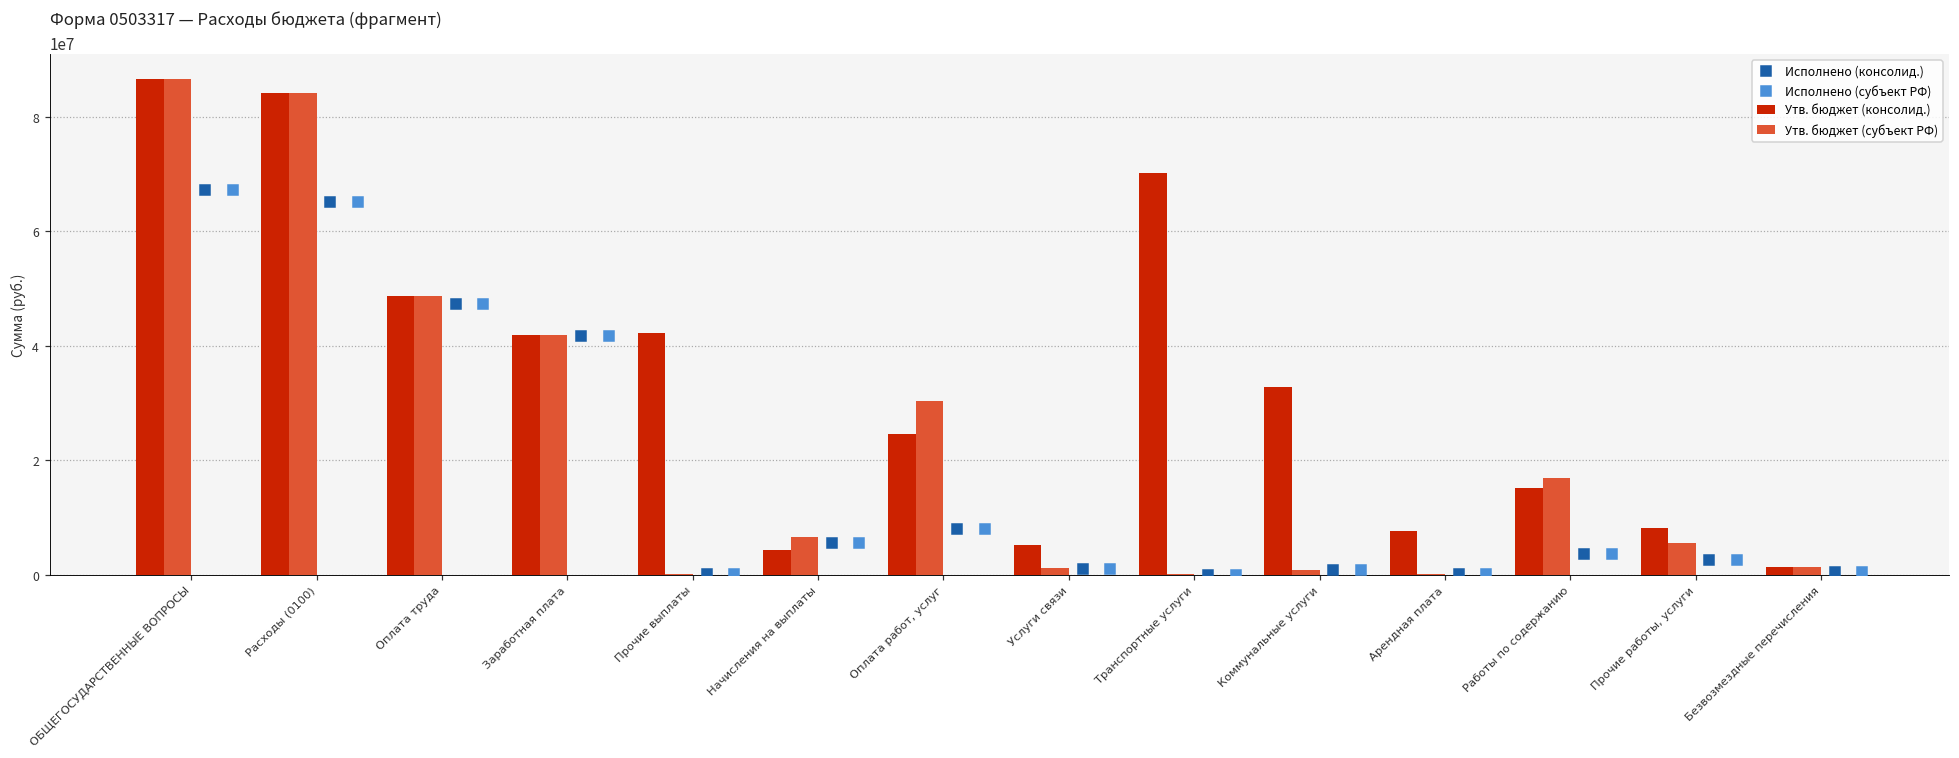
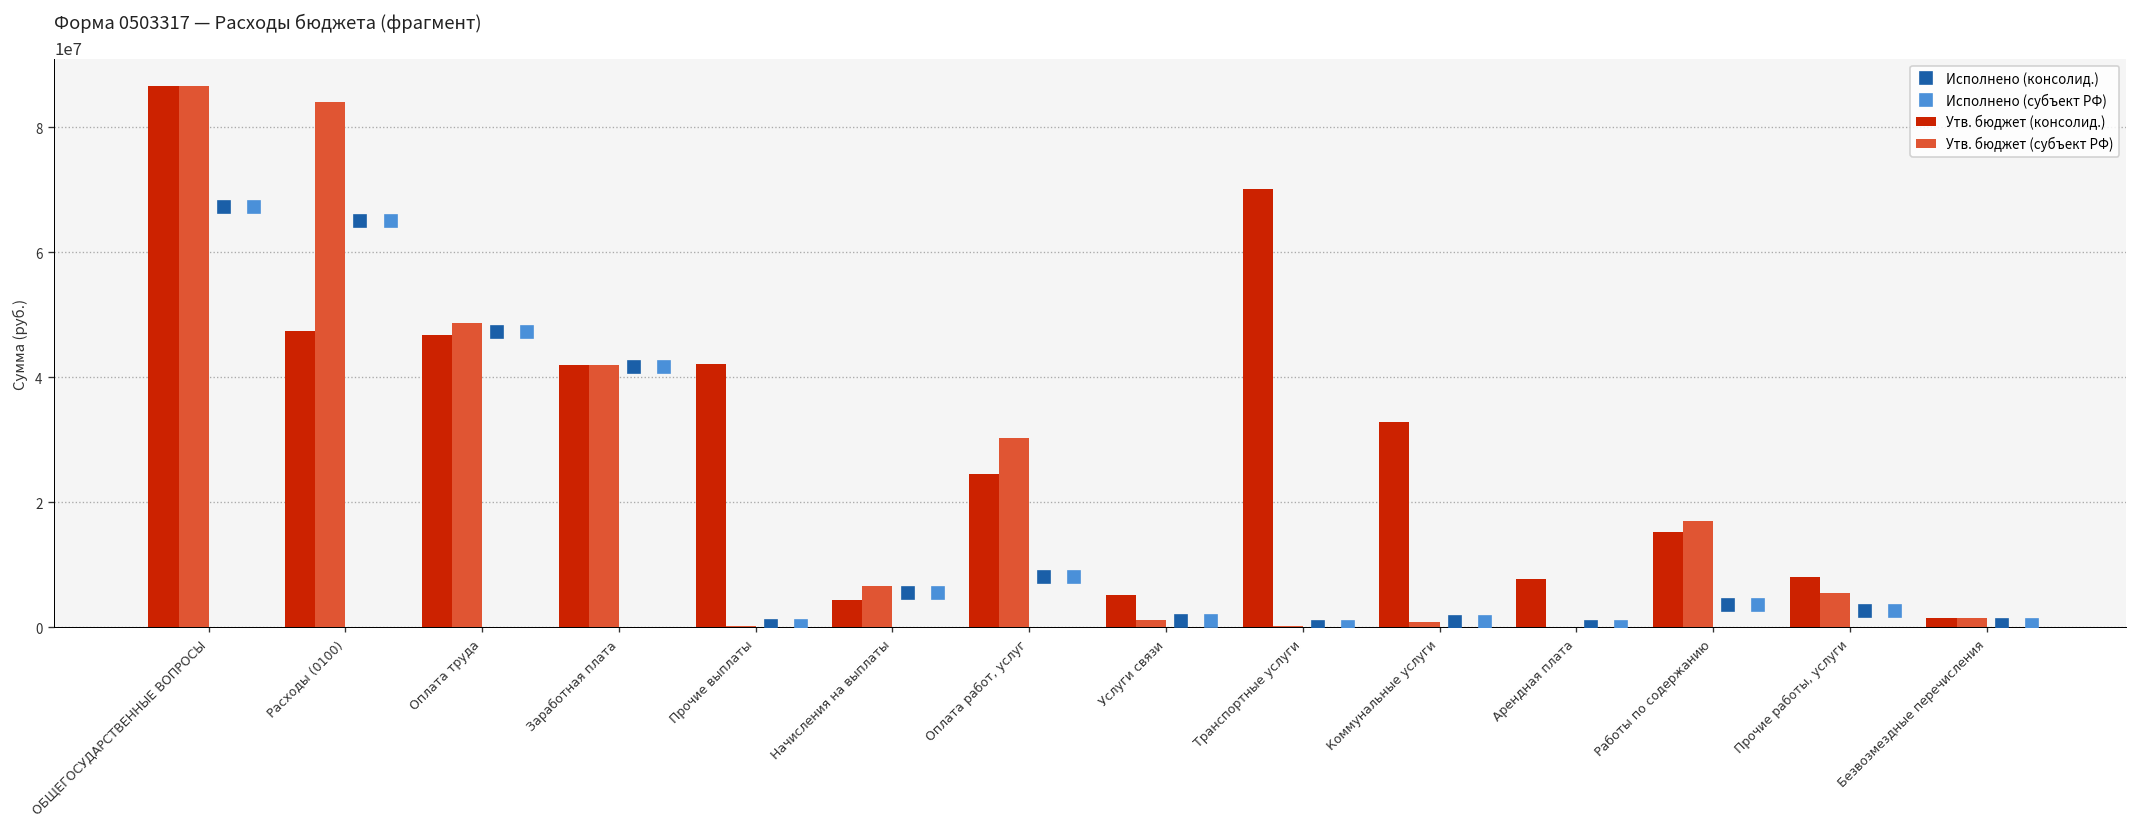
  {
    "Утв. бюджет (консолид.)": {
      "ОБЩЕГОСУДАРСТВЕННЫЕ ВОПРОСЫ": 87000000,
-     "Расходы (0100)": 84000000,
-     "Оплата труда": 49000000,
+     "Расходы (0100)": 47000000,
+     "Оплата труда": 47000000,
      "Заработная плата": 42000000,
      "Прочие выплаты": 42000000,
      "Начисления на выплаты": 4000000,
      "Оплата работ, услуг": 25000000,
      "Услуги связи": 5000000,
      "Транспортные услуги": 70000000,
      "Коммунальные услуги": 33000000,
      "Арендная плата": 8000000,
      "Работы по содержанию": 15000000,
      "Прочие работы, услуги": 8000000,
      "Безвозмездные перечисления": 1000000
    },
    "Утв. бюджет (субъект РФ)": {
      "ОБЩЕГОСУДАРСТВЕННЫЕ ВОПРОСЫ": 87000000,
      "Расходы (0100)": 84000000,
      "Оплата труда": 49000000,
      "Заработная плата": 42000000,
      "Начисления на выплаты": 7000000,
      "Оплата работ, услуг": 30000000,
      "Услуги связи": 1000000,
      "Коммунальные услуги": 1000000,
      "Работы по содержанию": 17000000,
      "Прочие работы, услуги": 6000000,
      "Безвозмездные перечисления": 1000000
    }
  }
